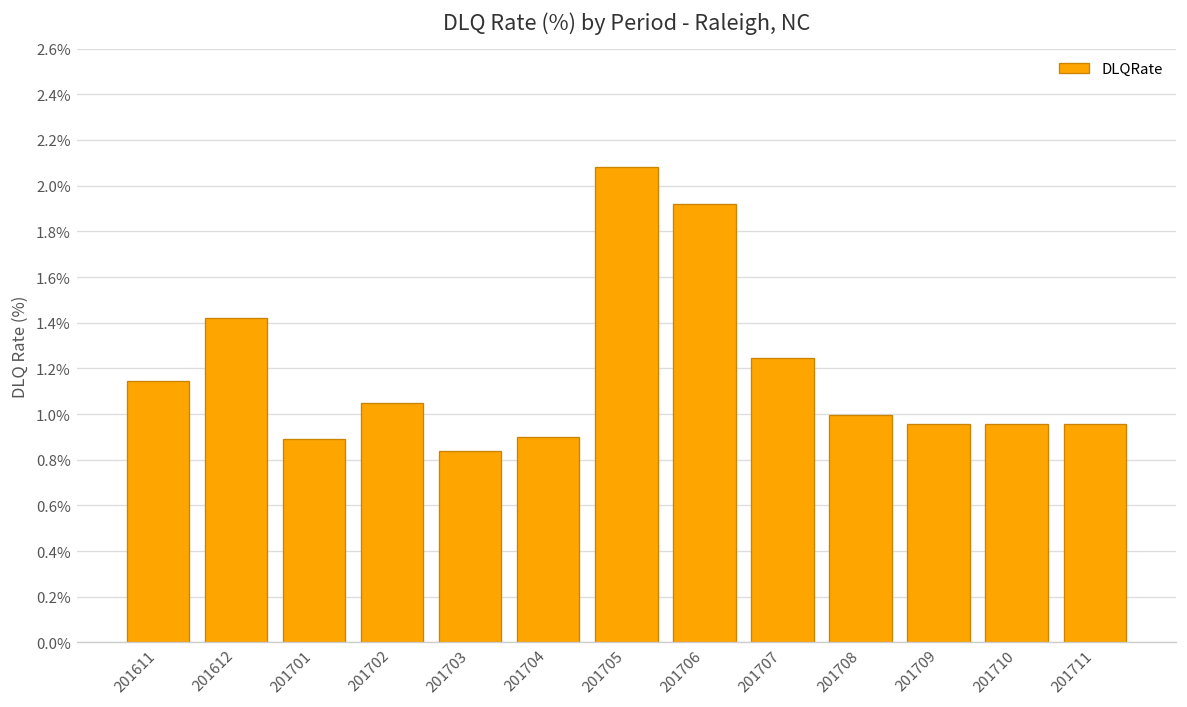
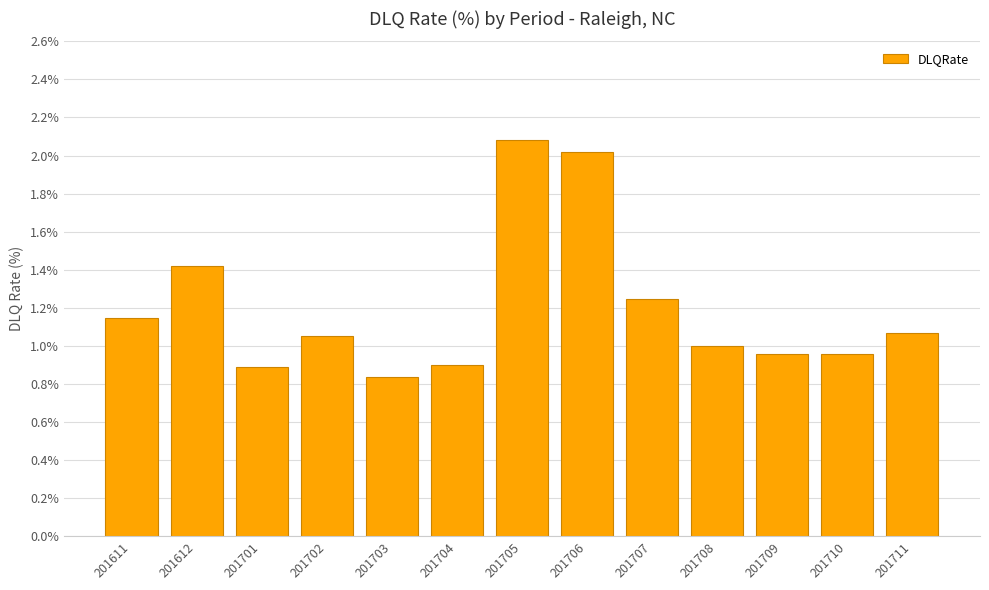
  {
    "201611": "1.15%",
    "201612": "1.42%",
    "201701": "0.89%",
    "201702": "1.05%",
    "201703": "0.84%",
    "201704": "0.90%",
    "201705": "2.08%",
-   "201706": "1.92%",
+   "201706": "2.02%",
    "201707": "1.24%",
    "201708": "1.00%",
    "201709": "0.96%",
    "201710": "0.96%",
-   "201711": "0.96%"
+   "201711": "1.07%"
  }
